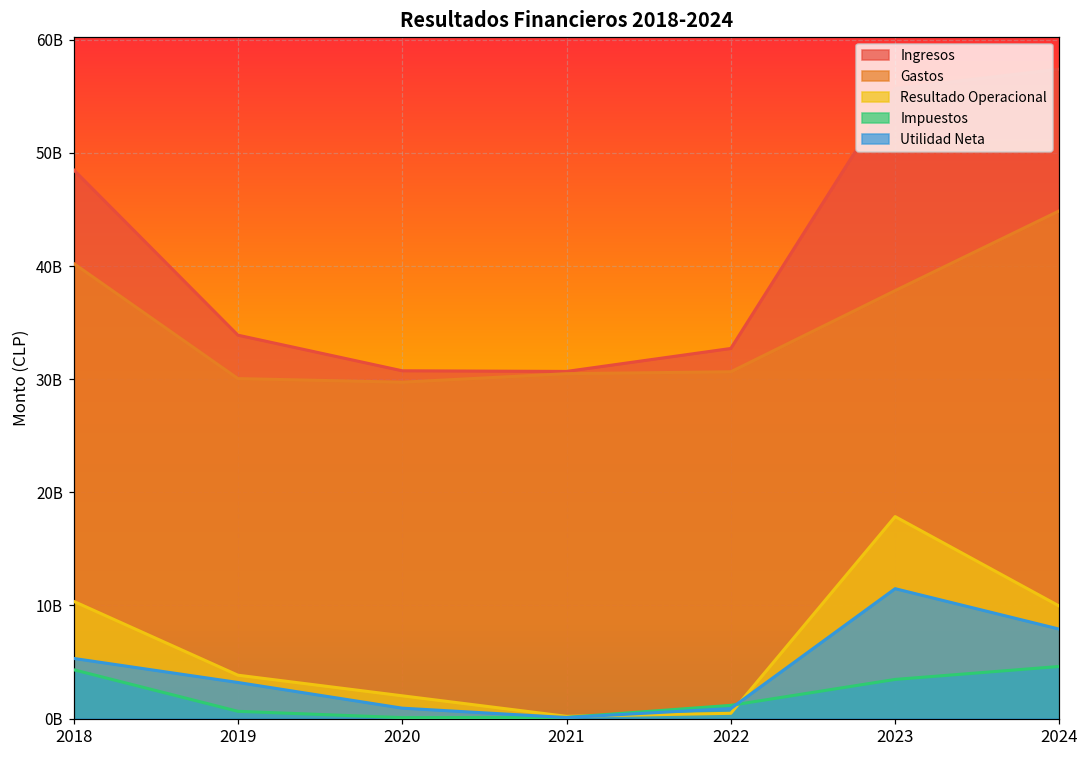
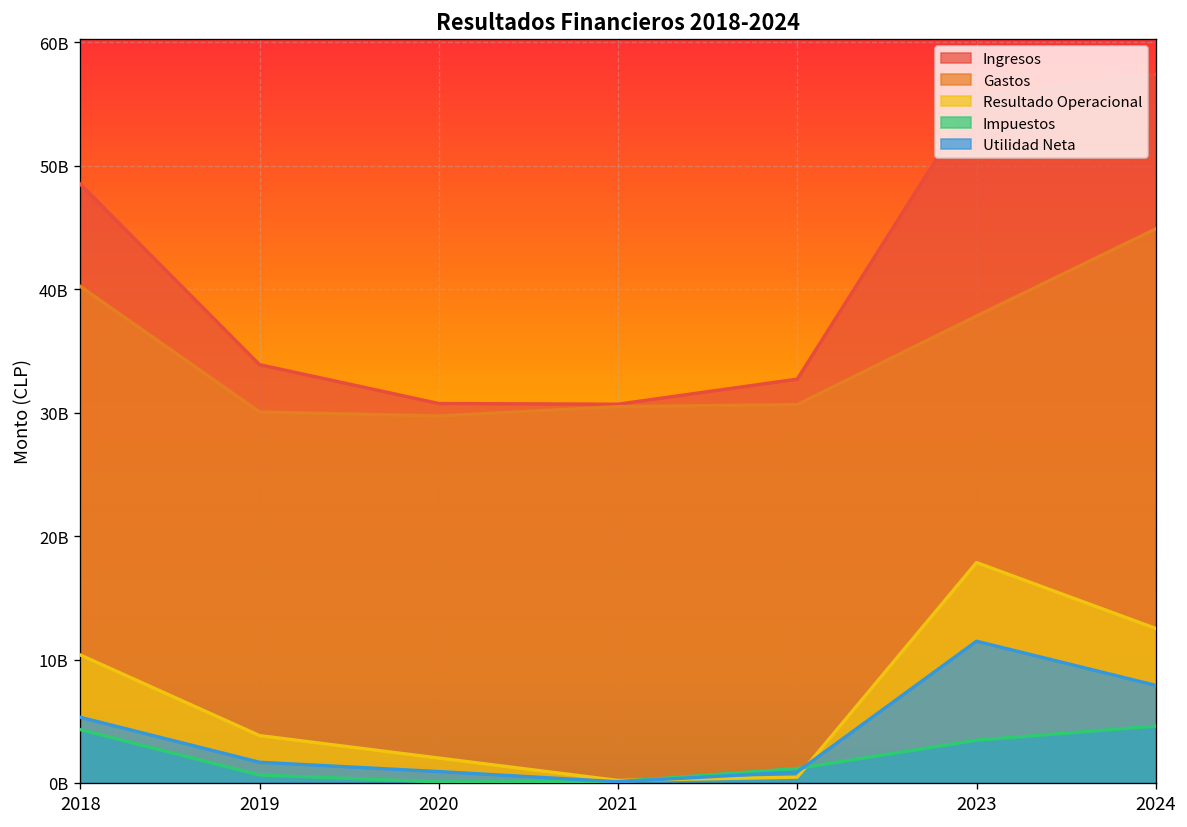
  {
    "Resultado Operacional": {
      "2018": 10400000000,
      "2019": 3800000000,
      "2020": 2000000000,
      "2022": 500000000,
      "2023": 17900000000,
-     "2024": 9900000000
+     "2024": 12500000000
    },
    "Impuestos": {
      "2018": 4300000000,
      "2019": 600000000,
      "2020": 100000000,
      "2022": 1200000000,
      "2023": 3500000000,
      "2024": 4600000000
    },
    "Utilidad Neta": {
      "2018": 5300000000,
-     "2019": 3200000000,
+     "2019": 1700000000,
      "2020": 900000000,
      "2022": 900000000,
      "2023": 11500000000,
      "2024": 7900000000
    }
  }
